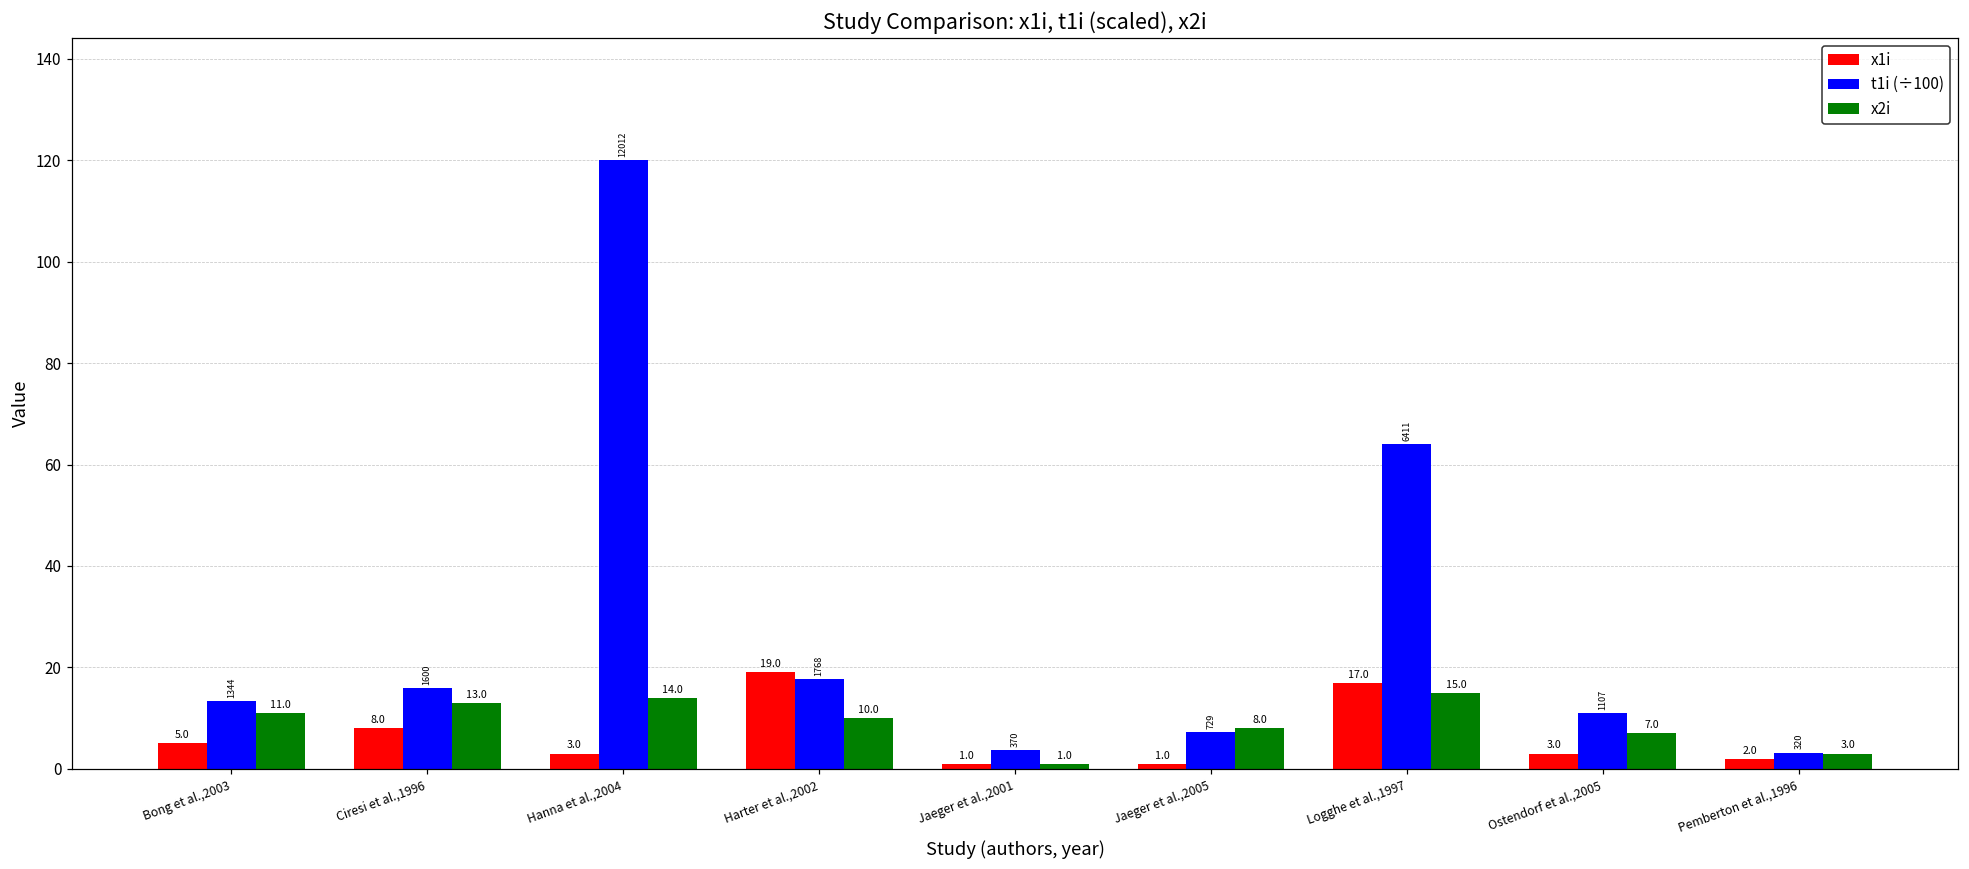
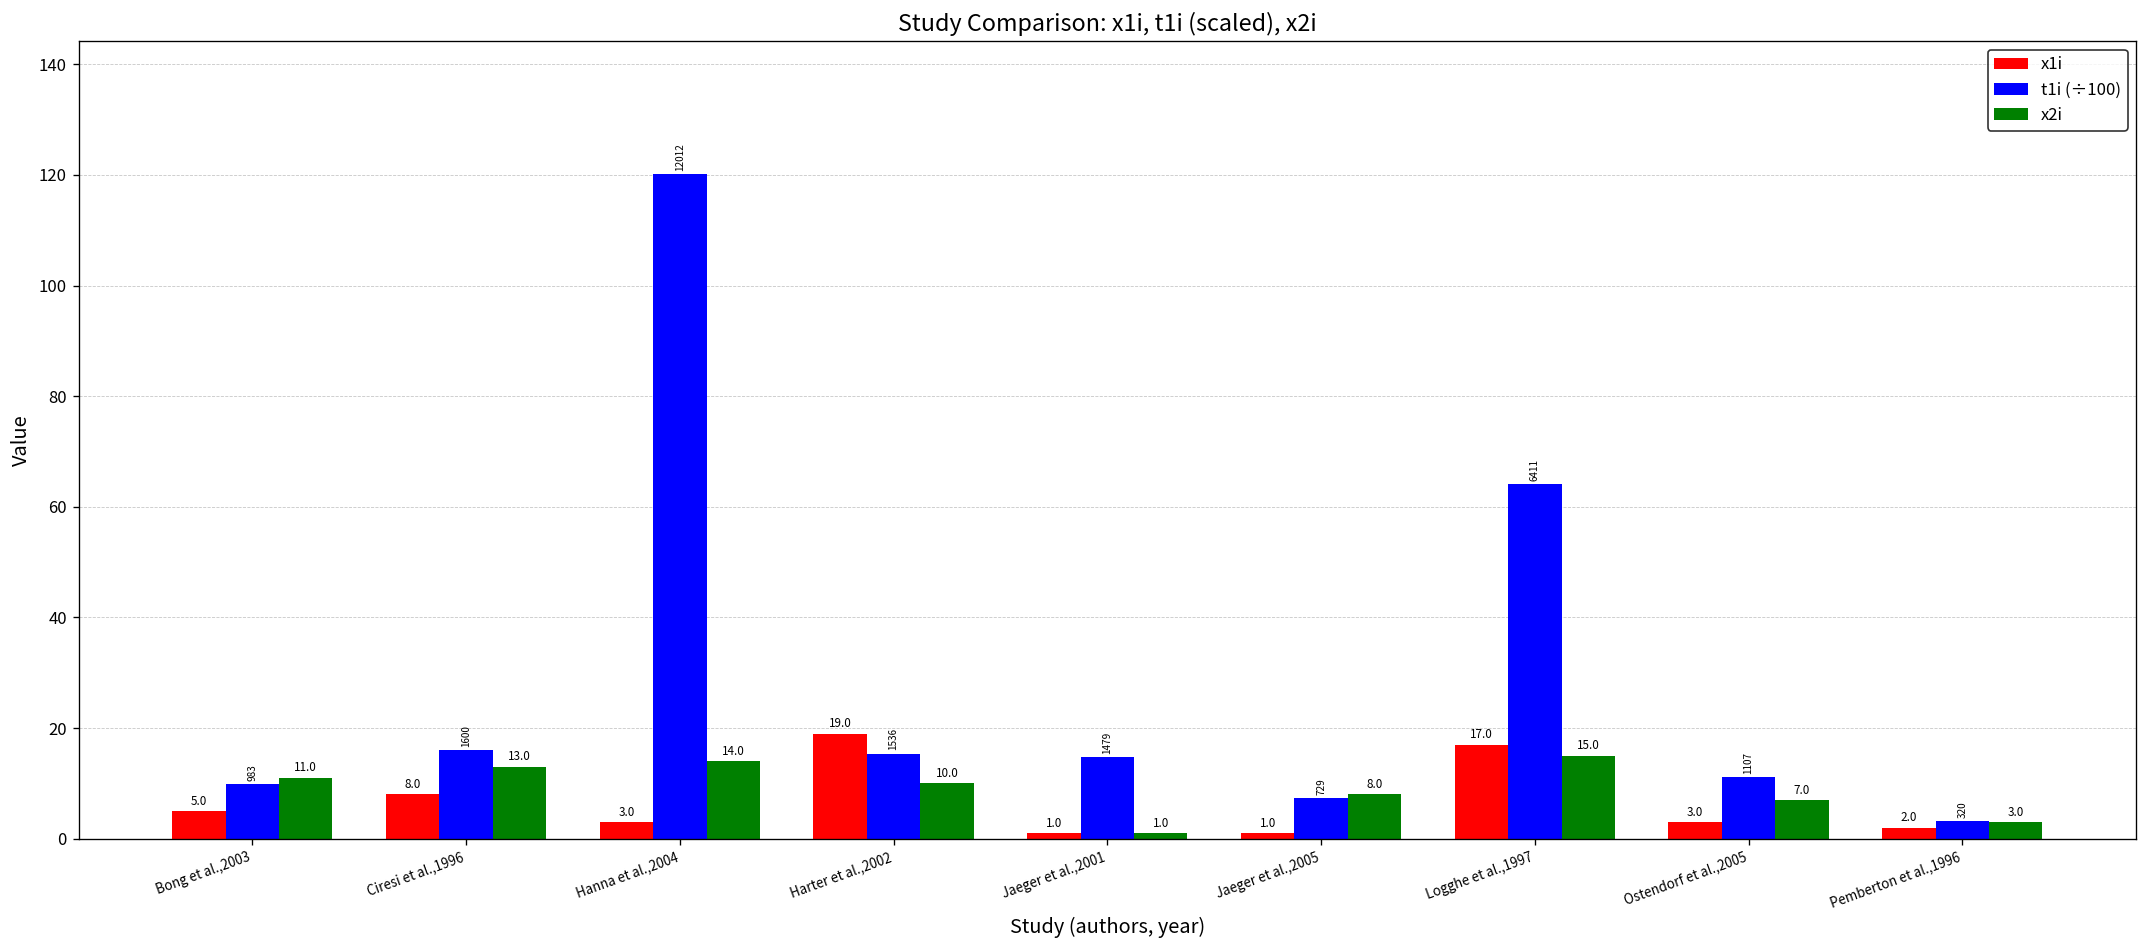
  {
    "x1i": {
      "Bong et al.,2003": 5.0,
      "Ciresi et al.,1996": 8.0,
      "Hanna et al.,2004": 3.0,
      "Harter et al.,2002": 19.0,
      "Jaeger et al.,2001": 1.0,
      "Jaeger et al.,2005": 1.0,
      "Logghe et al.,1997": 17.0,
      "Ostendorf et al.,2005": 3.0,
      "Pemberton et al.,1996": 2.0
    },
    "t1i (÷100)": {
-     "Bong et al.,2003": 1344,
-     "Harter et al.,2002": 1768,
-     "Jaeger et al.,2001": 370
+     "Bong et al.,2003": 983,
+     "Harter et al.,2002": 1536,
+     "Jaeger et al.,2001": 1479
    },
    "x2i": {
      "Bong et al.,2003": 11.0,
      "Ciresi et al.,1996": 13.0,
      "Hanna et al.,2004": 14.0,
      "Harter et al.,2002": 10.0,
      "Jaeger et al.,2001": 1.0,
      "Jaeger et al.,2005": 8.0,
      "Logghe et al.,1997": 15.0,
      "Ostendorf et al.,2005": 7.0,
      "Pemberton et al.,1996": 3.0
    }
  }
